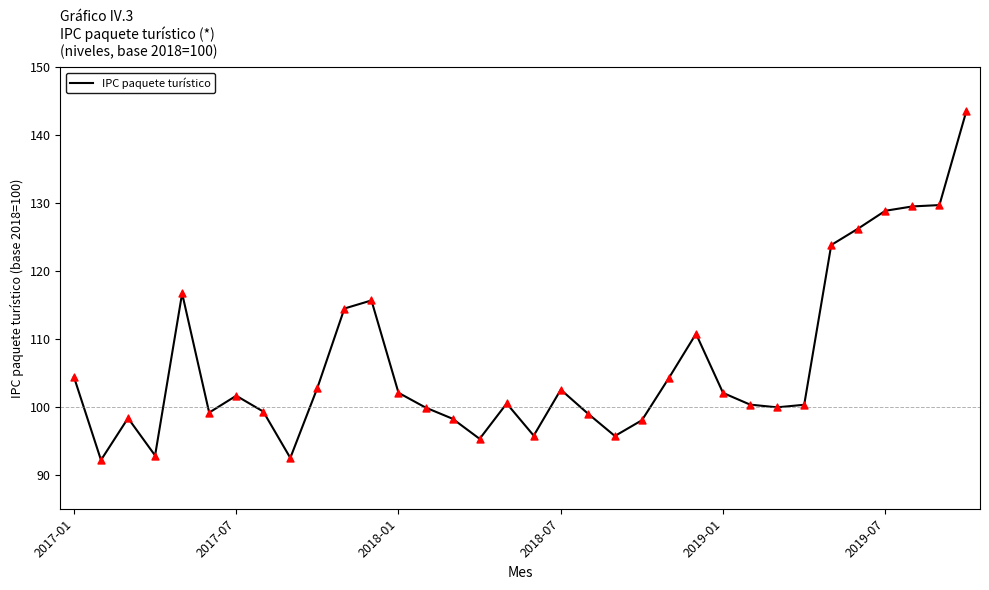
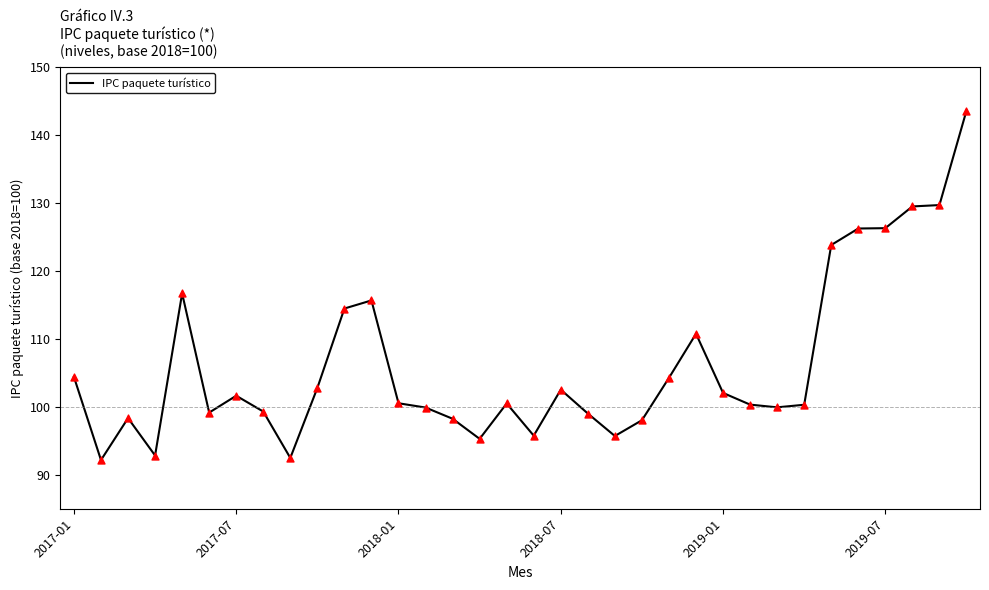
  {
    "2017-01": 104,
    "2017-07": 102,
-   "2018-01": 102,
+   "2018-01": 101,
    "2018-07": 103,
    "2019-01": 102,
-   "2019-07": 129
+   "2019-07": 126
  }
